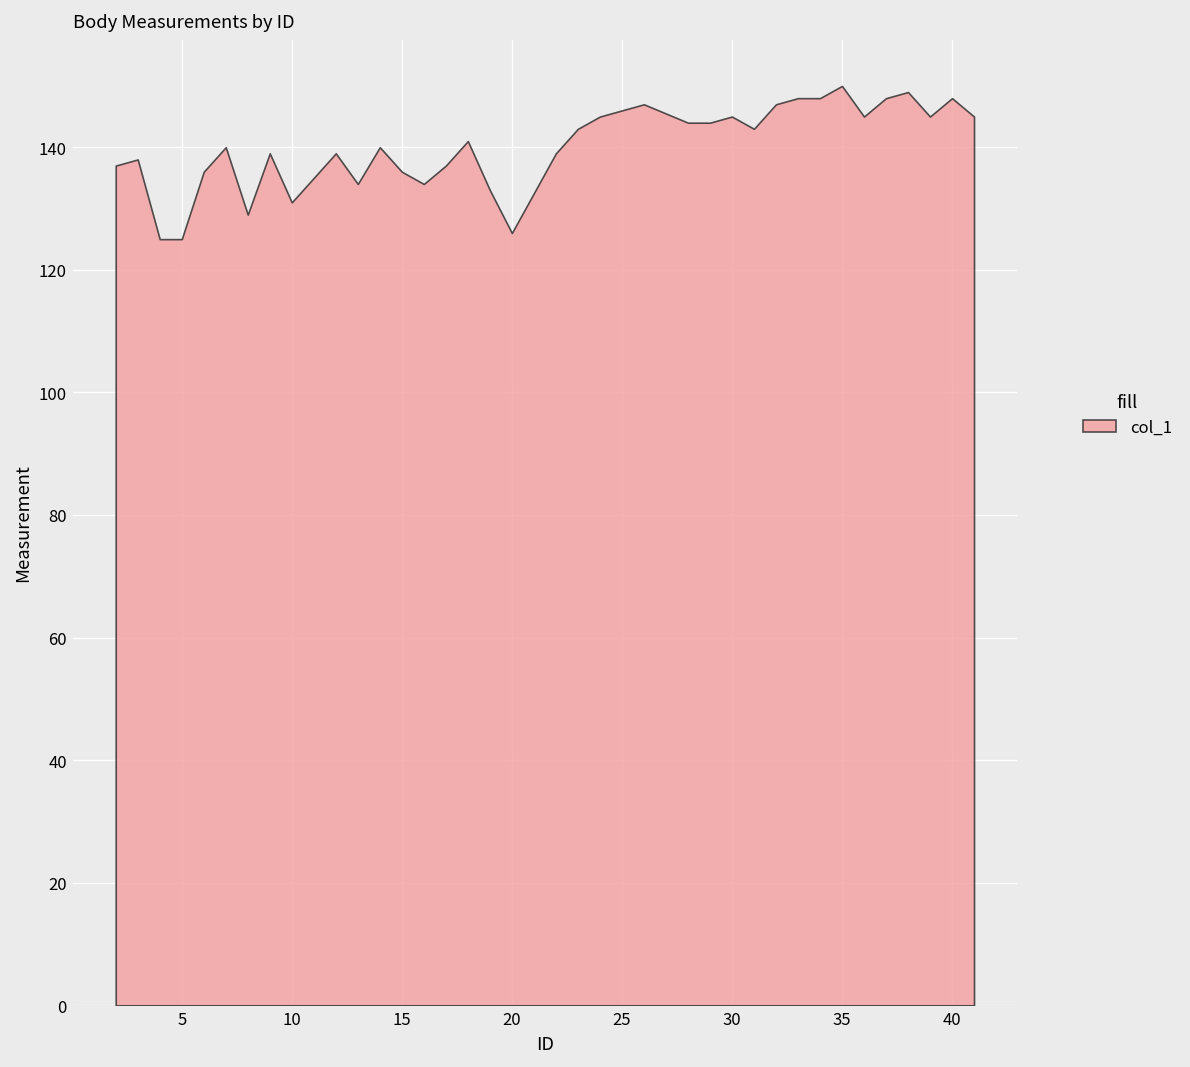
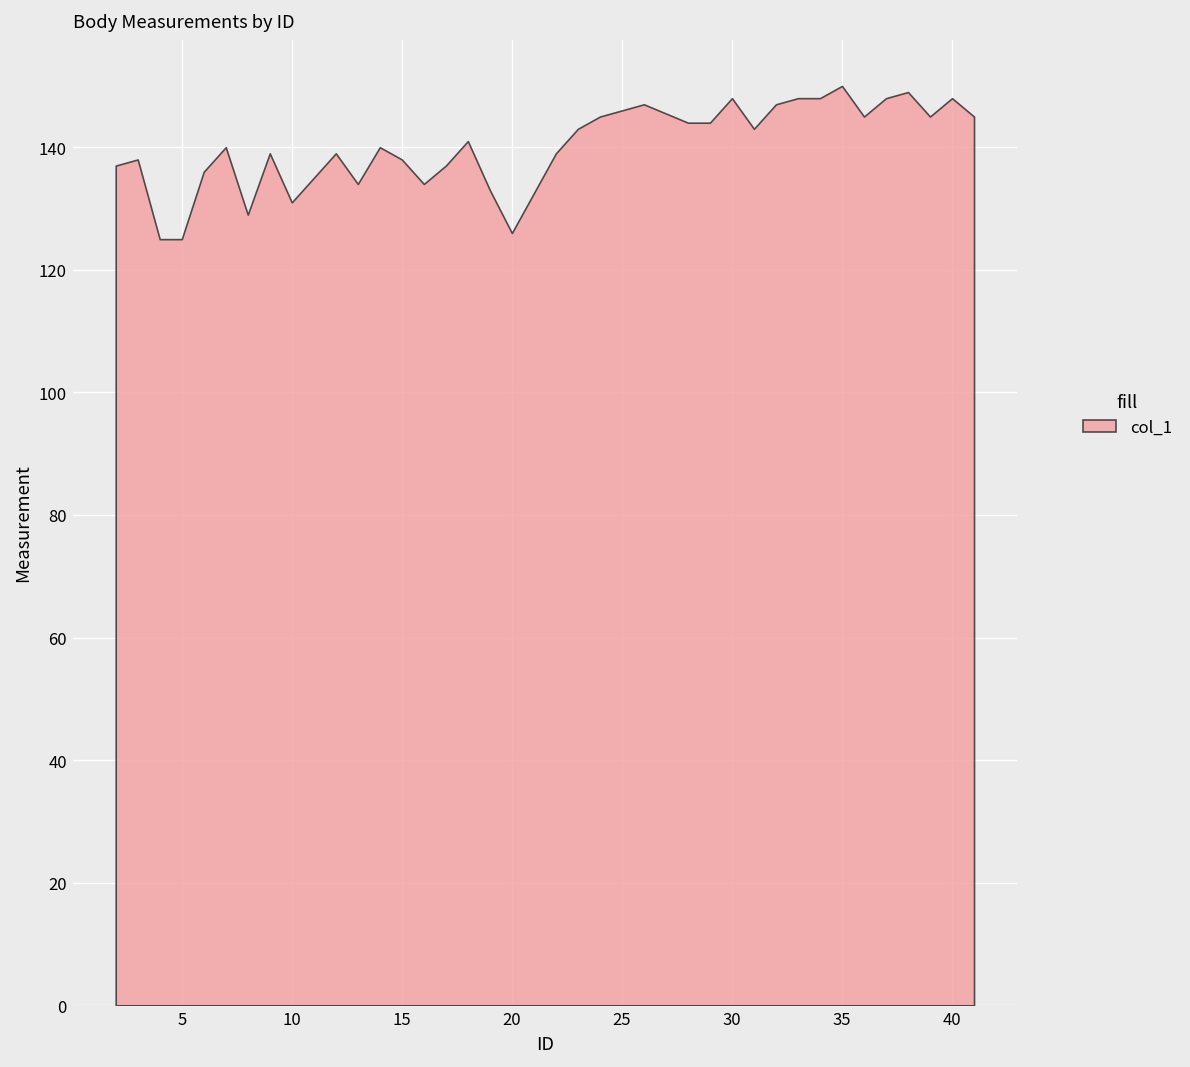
  {
    "5": 125,
    "10": 131,
-   "15": 136,
+   "15": 138,
    "20": 126,
-   "30": 145,
+   "30": 148,
    "35": 150,
    "40": 148
  }
